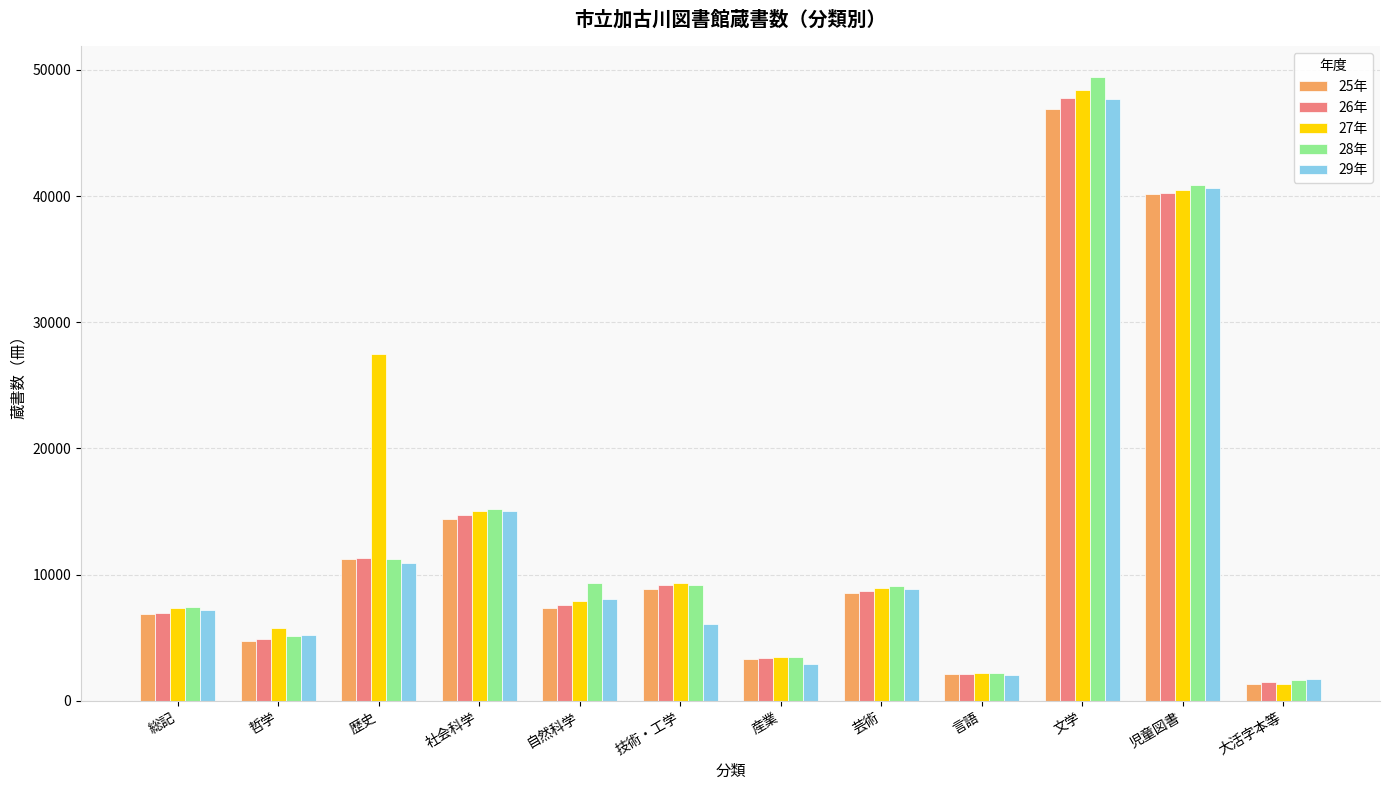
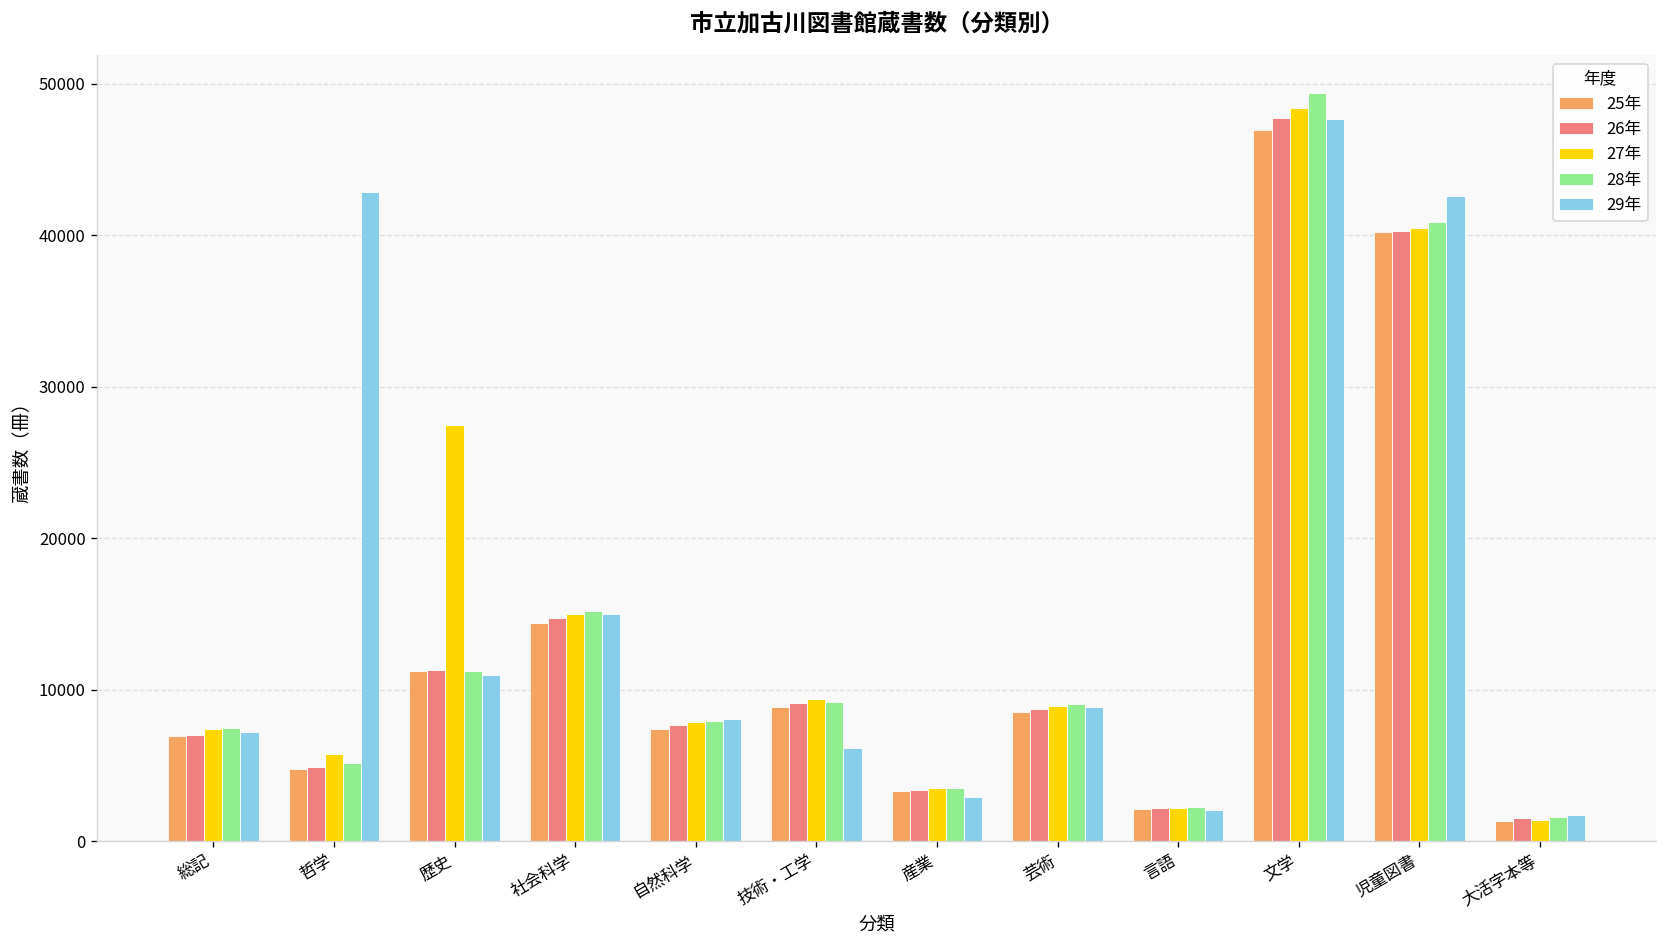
  {
    "27年": {
      "総記": 7400,
      "哲学": 5800,
      "歴史": 27500,
      "社会科学": 15000,
      "自然科学": 7900,
      "技術・工学": 9300,
      "産業": 3500,
      "芸術": 8900,
      "言語": 2200,
      "文学": 48400,
      "児童図書": 40500,
      "大活字本等": 1400
    },
    "28年": {
      "総記": 7500,
      "哲学": 5200,
      "歴史": 11200,
      "社会科学": 15200,
-     "自然科学": 9300,
+     "自然科学": 7900,
      "技術・工学": 9200,
      "産業": 3500,
      "芸術": 9100,
      "言語": 2200,
      "文学": 49400,
      "児童図書": 40900,
      "大活字本等": 1600
    },
    "29年": {
      "総記": 7200,
-     "哲学": 5200,
+     "哲学": 42900,
      "歴史": 11000,
      "社会科学": 15000,
      "自然科学": 8000,
      "技術・工学": 6100,
      "産業": 2900,
      "芸術": 8800,
      "言語": 2100,
      "文学": 47700,
-     "児童図書": 40600,
+     "児童図書": 42600,
      "大活字本等": 1700
    }
  }
